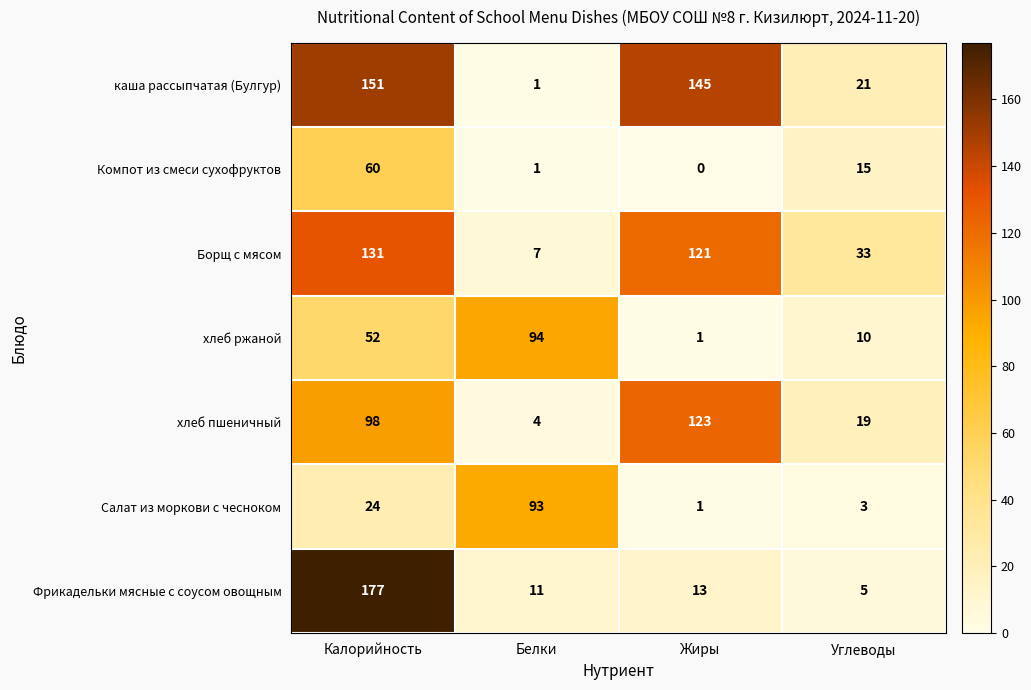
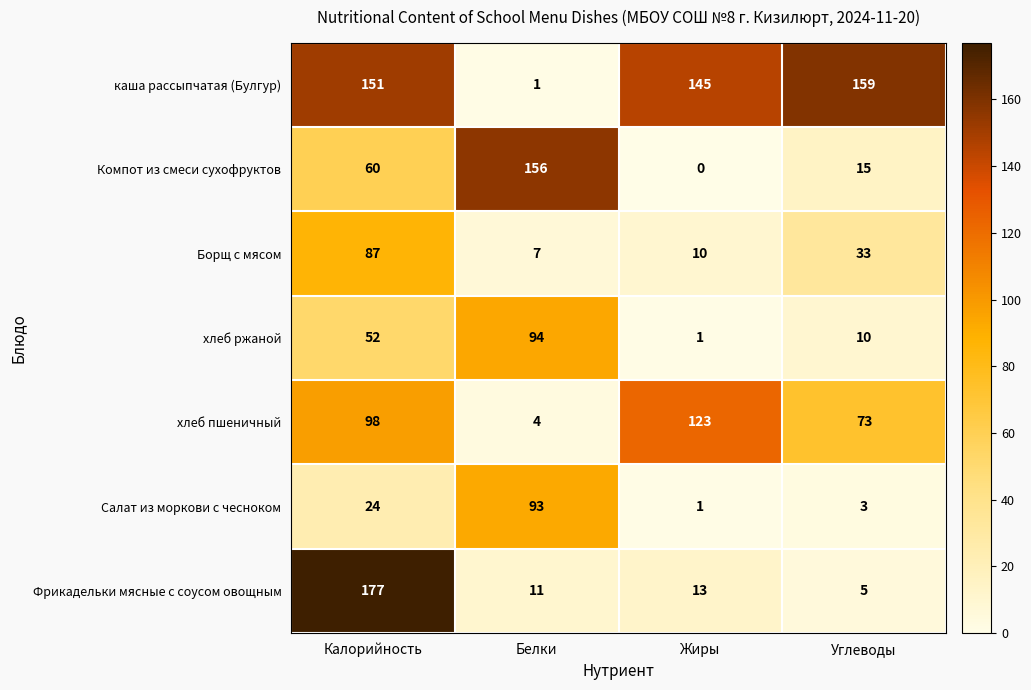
  {
    "каша рассыпчатая (Булгур)": {
      "Калорийность": 151,
      "Белки": 1,
      "Жиры": 145,
-     "Углеводы": 21
+     "Углеводы": 159
    },
    "Компот из смеси сухофруктов": {
      "Калорийность": 60,
-     "Белки": 1,
+     "Белки": 156,
      "Жиры": 0,
      "Углеводы": 15
    },
    "Борщ с мясом": {
-     "Калорийность": 131,
+     "Калорийность": 87,
      "Белки": 7,
-     "Жиры": 121,
+     "Жиры": 10,
      "Углеводы": 33
    },
    "хлеб ржаной": {
      "Калорийность": 52,
      "Белки": 94,
      "Жиры": 1,
      "Углеводы": 10
    },
    "хлеб пшеничный": {
      "Калорийность": 98,
      "Белки": 4,
      "Жиры": 123,
-     "Углеводы": 19
+     "Углеводы": 73
    },
    "Салат из моркови с чесноком": {
      "Калорийность": 24,
      "Белки": 93,
      "Жиры": 1,
      "Углеводы": 3
    },
    "Фрикадельки мясные с соусом овощным": {
      "Калорийность": 177,
      "Белки": 11,
      "Жиры": 13,
      "Углеводы": 5
    }
  }
